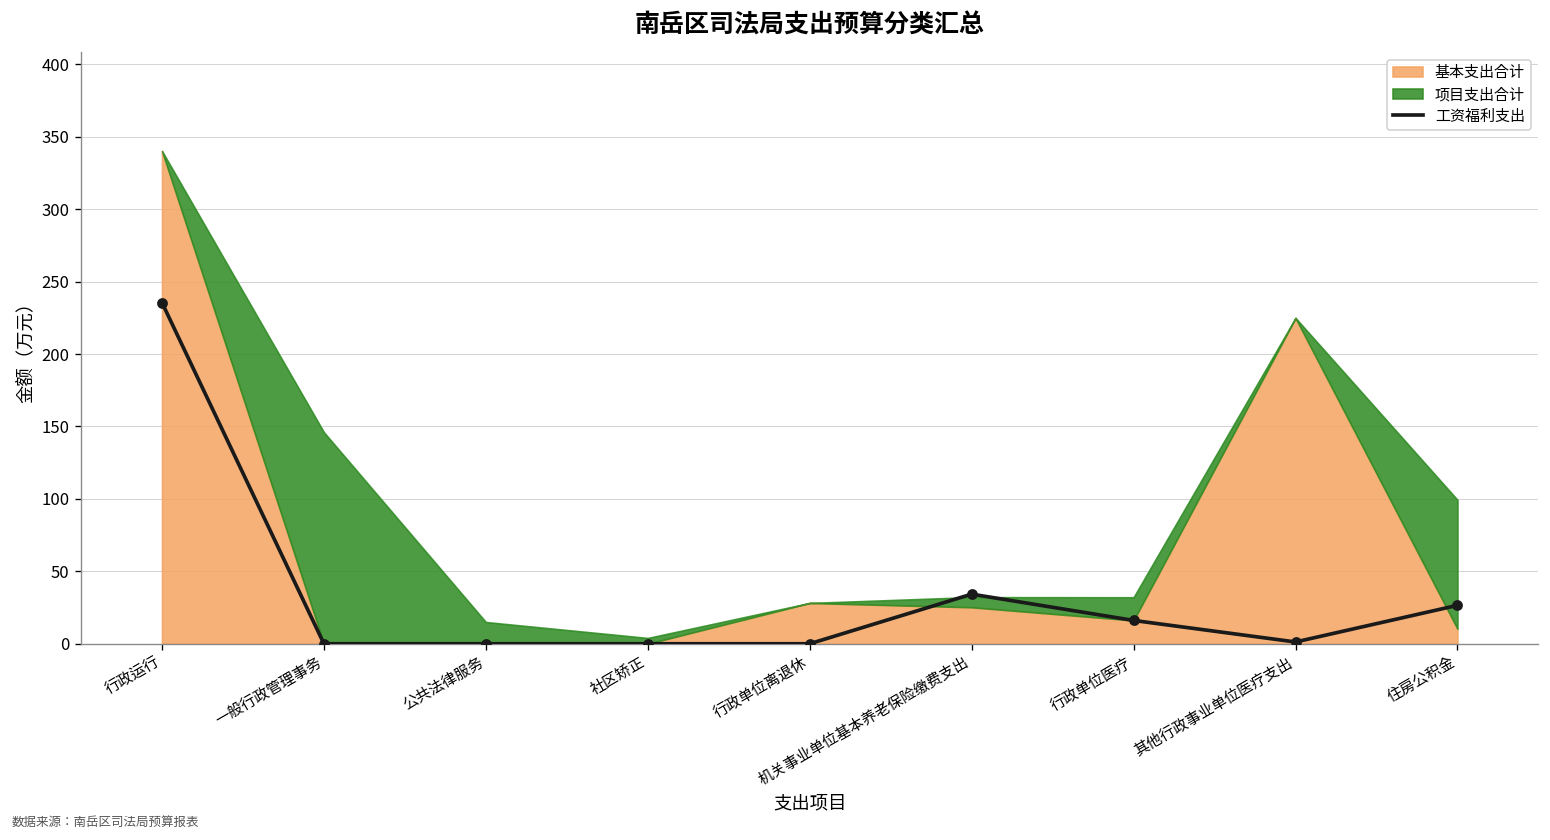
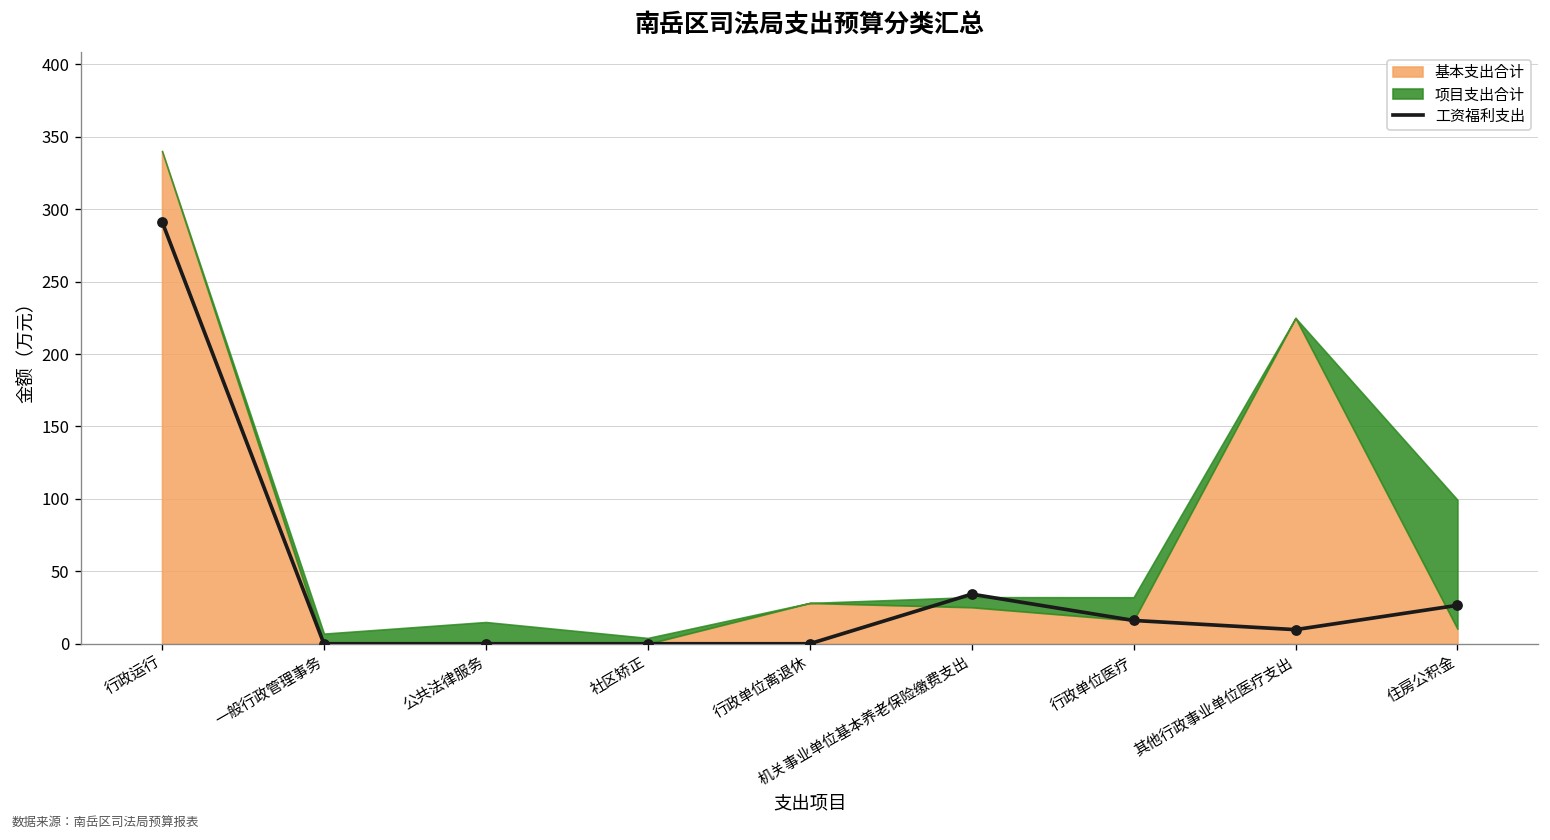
  {
    "工资福利支出": {
-     "行政运行": 235,
+     "行政运行": 291,
      "行政单位离退休": 0,
-     "其他行政事业单位医疗支出": 1,
+     "其他行政事业单位医疗支出": 10,
      "住房公积金": 27
    },
    "基本支出合计": {
      "机关事业单位基本养老保险缴费支出": 25,
      "住房公积金": 10
    },
    "项目支出合计": {
-     "一般行政管理事务": 146,
+     "一般行政管理事务": 7,
      "公共法律服务": 15,
      "社区矫正": 4,
      "行政单位医疗": 16,
      "住房公积金": 89
    }
  }
